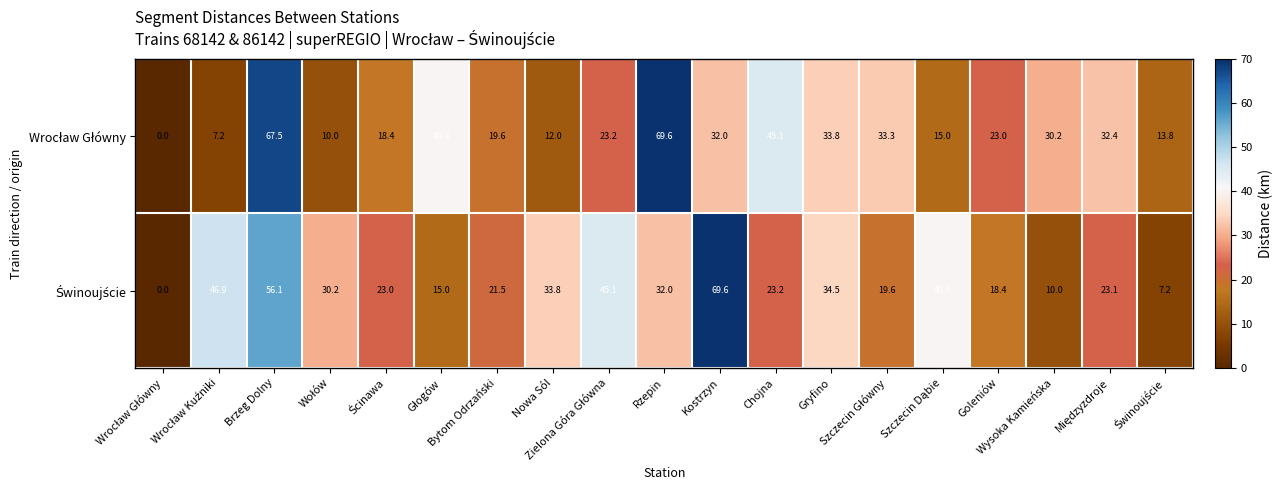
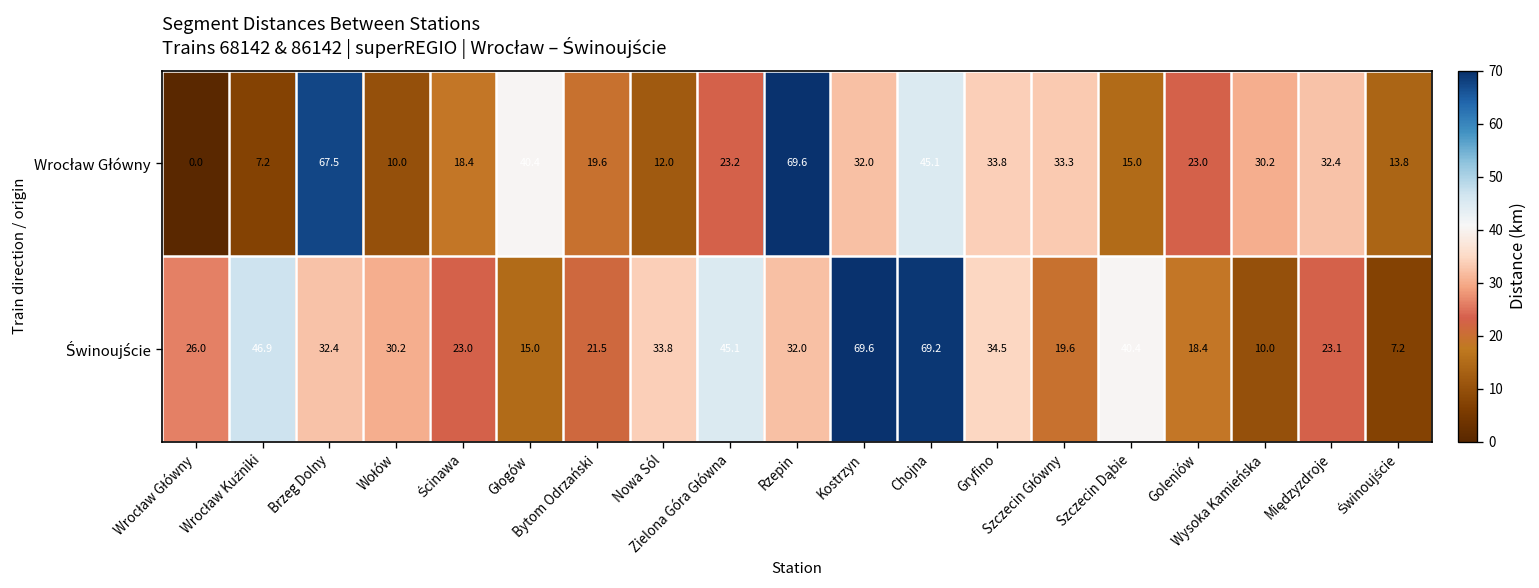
  {
    "Wrocław Główny": {
      "Wrocław Główny": 0.0,
      "Wrocław Kuźniki": 7.2,
      "Brzeg Dolny": 67.5,
      "Wołów": 10.0,
      "Ścinawa": 18.4,
      "Bytom Odrzański": 19.6,
      "Nowa Sól": 12.0,
      "Zielona Góra Główna": 23.2,
      "Rzepin": 69.6,
      "Kostrzyn": 32.0,
      "Gryfino": 33.8,
      "Szczecin Główny": 33.3,
      "Szczecin Dąbie": 15.0,
      "Goleniów": 23.0,
      "Wysoka Kamieńska": 30.2,
      "Międzyzdroje": 32.4,
      "Świnoujście": 13.8
    },
    "Świnoujście": {
-     "Wrocław Główny": 0.0,
+     "Wrocław Główny": 26.0,
      "Wrocław Kuźniki": 46.9,
-     "Brzeg Dolny": 56.1,
+     "Brzeg Dolny": 32.4,
      "Wołów": 30.2,
      "Ścinawa": 23.0,
      "Głogów": 15.0,
      "Bytom Odrzański": 21.5,
      "Nowa Sól": 33.8,
      "Rzepin": 32.0,
      "Kostrzyn": 69.6,
-     "Chojna": 23.2,
+     "Chojna": 69.2,
      "Gryfino": 34.5,
      "Szczecin Główny": 19.6,
      "Goleniów": 18.4,
      "Wysoka Kamieńska": 10.0,
      "Międzyzdroje": 23.1,
      "Świnoujście": 7.2
    }
  }
